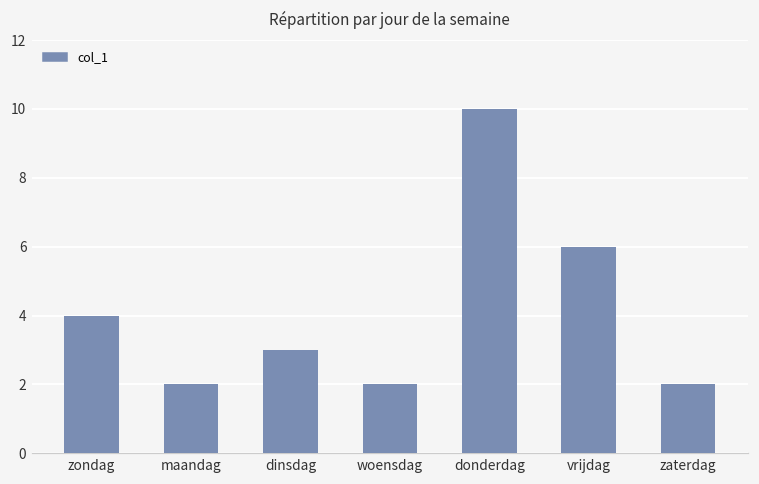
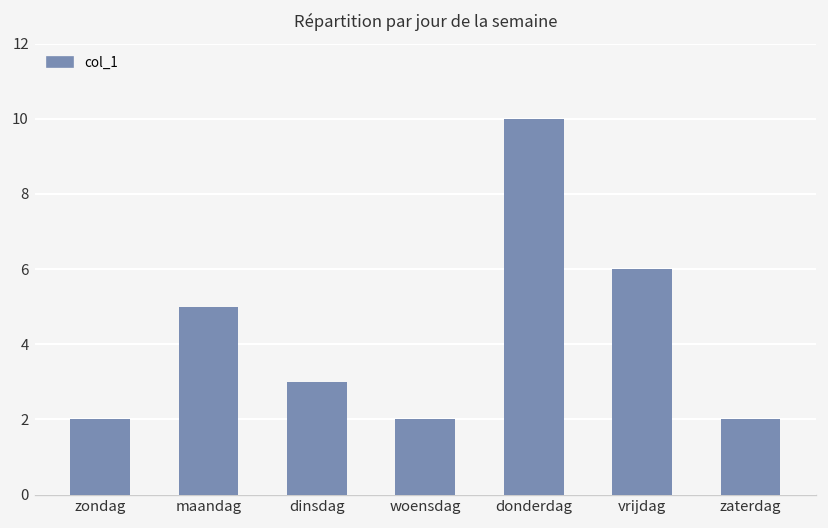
  {
-   "zondag": 4,
-   "maandag": 2,
+   "zondag": 2,
+   "maandag": 5,
    "dinsdag": 3,
    "woensdag": 2,
    "donderdag": 10,
    "vrijdag": 6,
    "zaterdag": 2
  }
